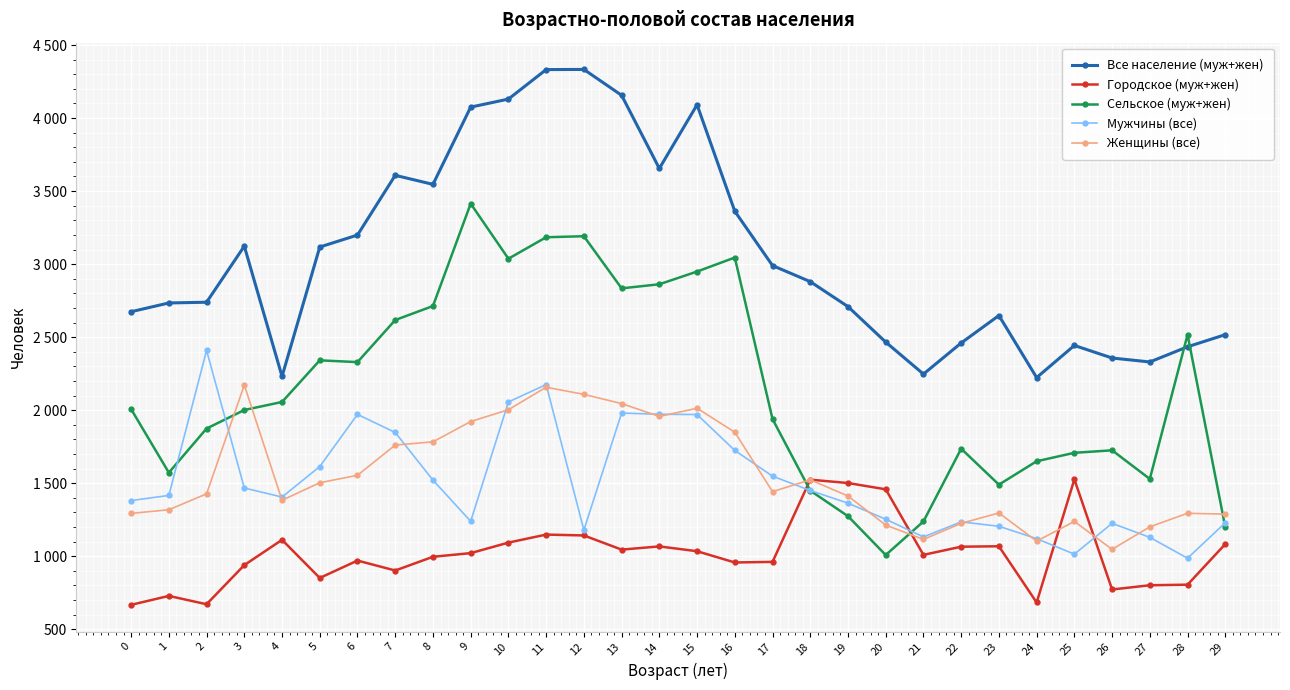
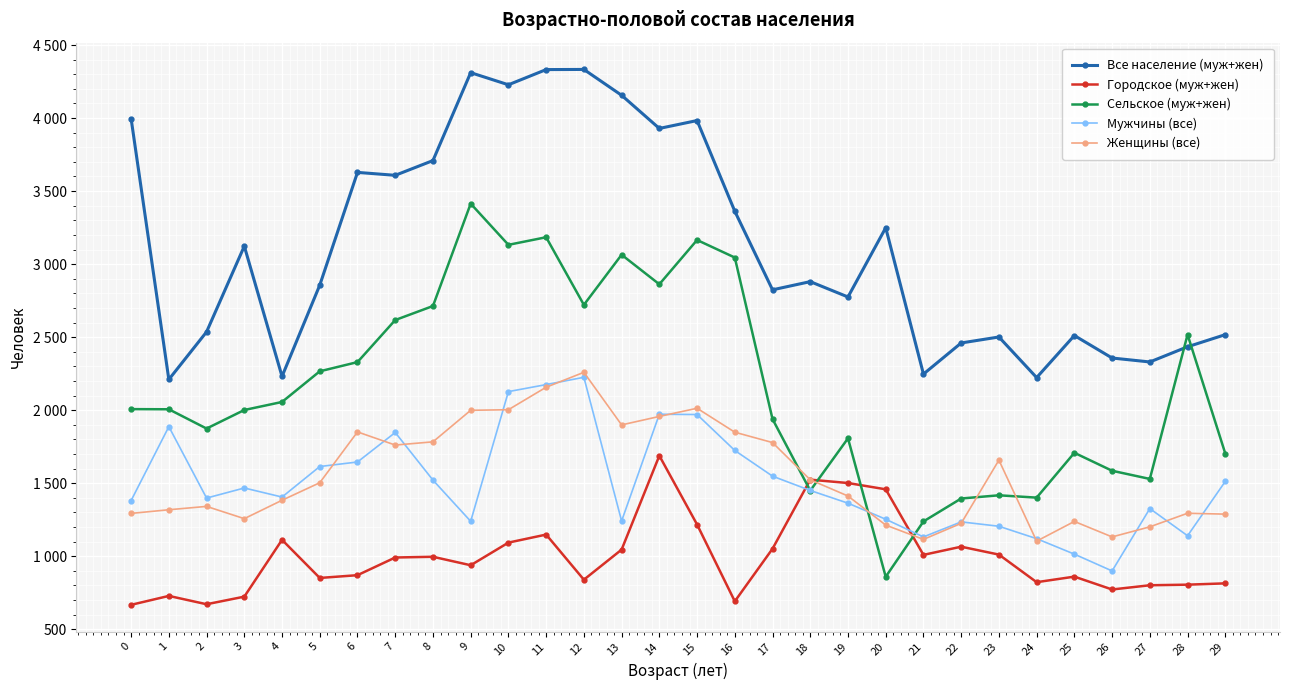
  {
    "Все население (муж+жен)": {
-     "0": 2670,
-     "1": 2730,
-     "2": 2740,
+     "0": 4000,
+     "1": 2210,
+     "2": 2540,
      "3": 3120,
      "4": 2230,
-     "5": 3120,
-     "6": 3200,
+     "5": 2860,
+     "6": 3630,
      "7": 3610,
-     "8": 3550,
-     "9": 4080,
-     "10": 4130,
+     "8": 3710,
+     "9": 4310,
+     "10": 4230,
      "11": 4330,
      "12": 4330,
      "13": 4160,
-     "14": 3660,
-     "15": 4090,
+     "14": 3930,
+     "15": 3980,
      "16": 3360,
-     "17": 2990,
+     "17": 2820,
      "18": 2880,
-     "19": 2710,
-     "20": 2470,
+     "19": 2780,
+     "20": 3250,
      "21": 2250,
      "22": 2460,
-     "23": 2650,
+     "23": 2500,
      "24": 2220,
-     "25": 2440,
+     "25": 2510,
      "26": 2360,
      "27": 2330,
      "28": 2430,
      "29": 2520
    },
    "Городское (муж+жен)": {
      "0": 670,
      "1": 730,
      "2": 670,
-     "3": 940,
+     "3": 720,
      "4": 1110,
      "5": 850,
-     "6": 970,
-     "7": 900,
+     "6": 870,
+     "7": 990,
      "8": 1000,
-     "9": 1020,
+     "9": 940,
      "10": 1090,
      "11": 1150,
-     "12": 1140,
+     "12": 840,
      "13": 1050,
-     "14": 1070,
-     "15": 1030,
-     "16": 960,
-     "17": 960,
+     "14": 1690,
+     "15": 1220,
+     "16": 690,
+     "17": 1050,
      "19": 1500,
      "20": 1460,
      "21": 1010,
      "22": 1070,
-     "23": 1070,
-     "24": 680,
-     "25": 1530,
+     "23": 1010,
+     "24": 820,
+     "25": 860,
      "26": 770,
      "27": 800,
      "28": 810,
-     "29": 1080
+     "29": 810
    },
    "Сельское (муж+жен)": {
      "0": 2010,
-     "1": 1570,
+     "1": 2010,
      "2": 1870,
      "3": 2000,
      "4": 2060,
-     "5": 2340,
+     "5": 2270,
      "6": 2330,
      "7": 2620,
      "8": 2710,
      "9": 3410,
-     "10": 3040,
+     "10": 3130,
      "11": 3180,
-     "12": 3190,
-     "13": 2830,
+     "12": 2720,
+     "13": 3060,
      "14": 2860,
-     "15": 2950,
+     "15": 3170,
      "16": 3050,
      "17": 1940,
-     "19": 1270,
-     "20": 1010,
+     "19": 1810,
+     "20": 860,
      "21": 1240,
-     "22": 1740,
-     "23": 1490,
-     "24": 1650,
+     "22": 1400,
+     "23": 1420,
+     "24": 1400,
      "25": 1710,
-     "26": 1730,
+     "26": 1590,
      "27": 1530,
      "28": 2520,
-     "29": 1200
+     "29": 1700
    },
    "Мужчины (все)": {
      "0": 1380,
-     "1": 1420,
-     "2": 2410,
+     "1": 1890,
+     "2": 1400,
      "3": 1470,
      "4": 1410,
      "5": 1610,
-     "6": 1970,
+     "6": 1650,
      "7": 1850,
      "8": 1520,
      "9": 1240,
-     "10": 2060,
+     "10": 2130,
      "11": 2180,
-     "12": 1180,
-     "13": 1980,
+     "12": 2230,
+     "13": 1240,
      "15": 1970,
      "16": 1720,
      "17": 1550,
      "19": 1360,
      "20": 1250,
      "23": 1210,
      "25": 1010,
-     "26": 1230,
-     "27": 1130,
-     "28": 990,
-     "29": 1230
+     "26": 900,
+     "27": 1330,
+     "28": 1140,
+     "29": 1510
    },
    "Женщины (все)": {
      "0": 1290,
      "1": 1320,
-     "2": 1430,
-     "3": 2170,
+     "2": 1340,
+     "3": 1260,
      "4": 1380,
      "5": 1500,
-     "6": 1550,
+     "6": 1850,
      "7": 1760,
      "8": 1780,
-     "9": 1920,
+     "9": 2000,
      "10": 2000,
      "11": 2160,
-     "12": 2110,
-     "13": 2050,
+     "12": 2260,
+     "13": 1900,
      "15": 2010,
      "16": 1850,
-     "17": 1440,
+     "17": 1780,
      "19": 1410,
      "20": 1210,
-     "23": 1300,
+     "23": 1660,
      "25": 1240,
-     "26": 1050,
+     "26": 1130,
      "27": 1200,
      "28": 1290,
      "29": 1290
    }
  }
